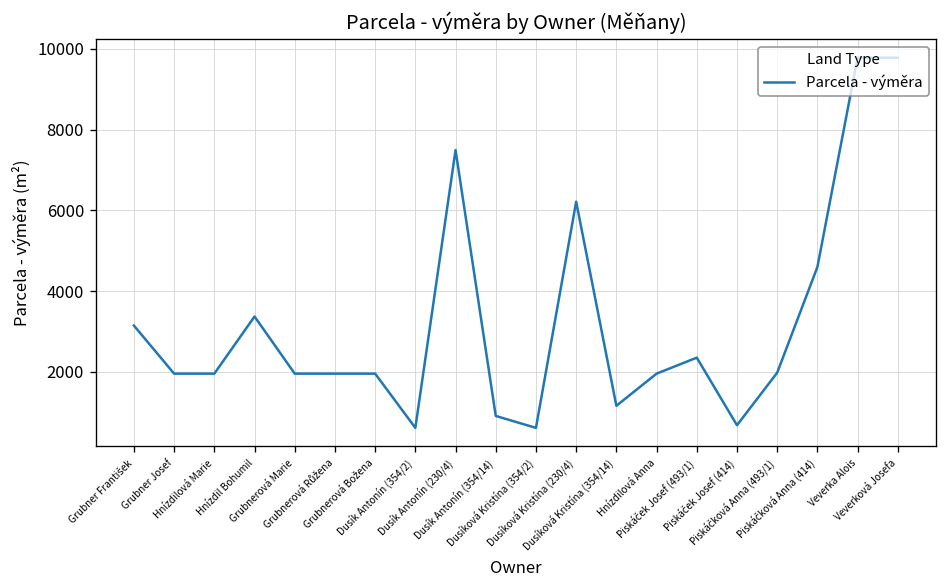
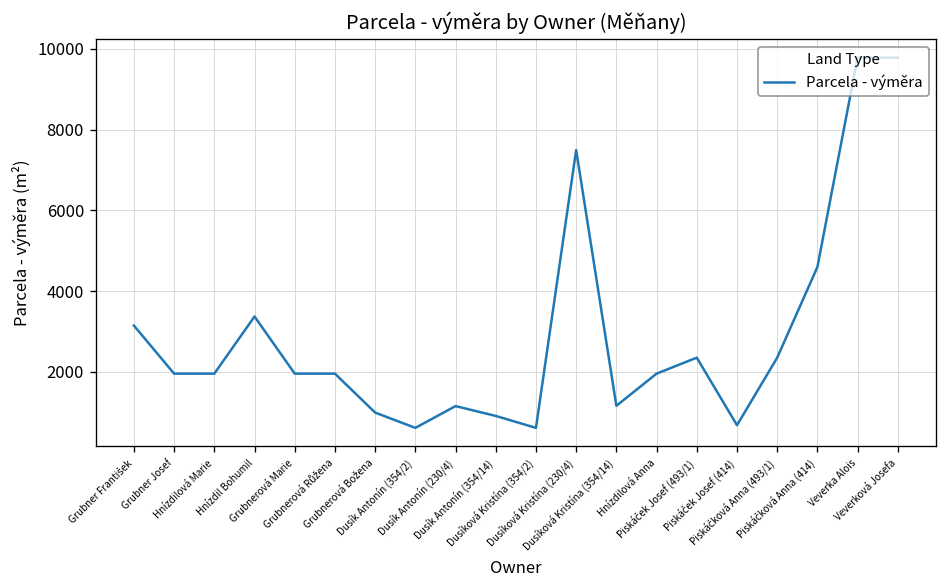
  {
    "Grubner František": 3100,
    "Grubner Josef": 2000,
    "Hnízdilová Marie": 2000,
    "Hnízdil Bohumil": 3400,
    "Grubnerová Marie": 2000,
    "Grubnerová Růžena": 2000,
-   "Grubnerová Božena": 2000,
+   "Grubnerová Božena": 1000,
    "Dusík Antonín (354/2)": 600,
-   "Dusík Antonín (230/4)": 7500,
+   "Dusík Antonín (230/4)": 1100,
    "Dusík Antonín (354/14)": 900,
    "Dusíková Kristína (354/2)": 600,
-   "Dusíková Kristína (230/4)": 6200,
+   "Dusíková Kristína (230/4)": 7500,
    "Dusíková Kristína (354/14)": 1200,
    "Hnízdilová Anna": 2000,
    "Piskáček Josef (493/1)": 2300,
    "Piskáček Josef (414)": 700,
-   "Piskáčková Anna (493/1)": 2000,
+   "Piskáčková Anna (493/1)": 2300,
    "Piskáčková Anna (414)": 4600
  }
